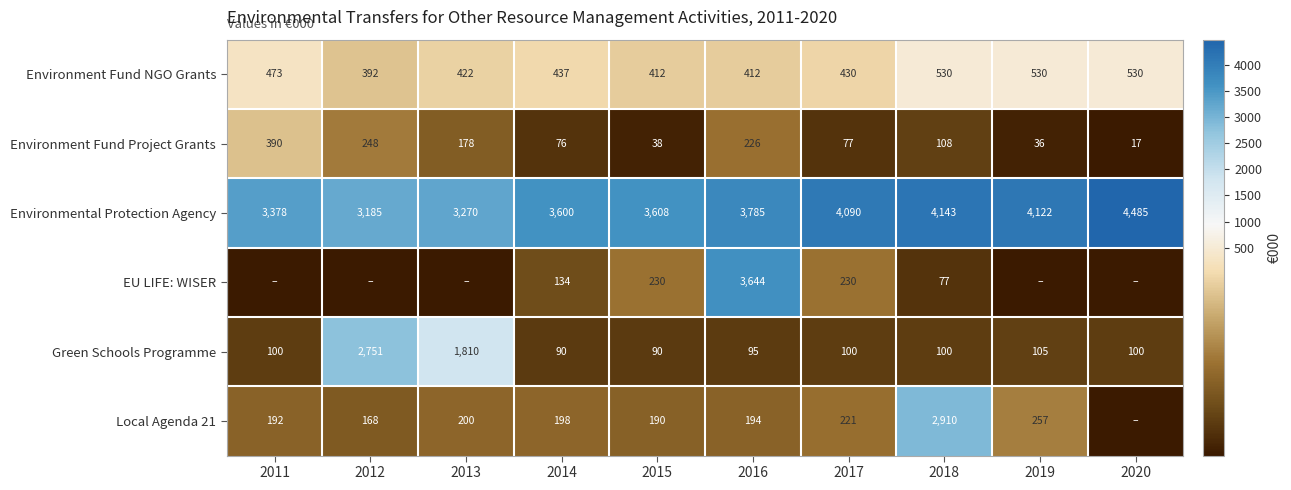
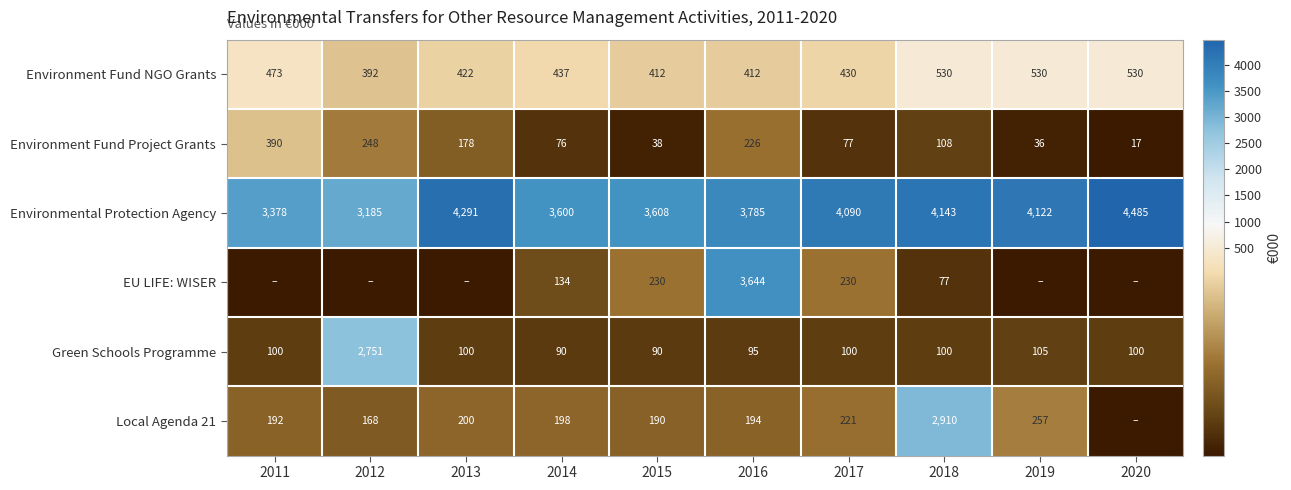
  {
    "Environment Fund NGO Grants": {
      "2011": "473",
      "2012": "392",
      "2013": "422",
      "2014": "437",
      "2015": "412",
      "2016": "412",
      "2017": "430",
      "2018": "530",
      "2019": "530",
      "2020": "530"
    },
    "Environment Fund Project Grants": {
      "2011": "390",
      "2012": "248",
      "2013": "178",
      "2014": "76",
      "2015": "38",
      "2016": "226",
      "2017": "77",
      "2018": "108",
      "2019": "36",
      "2020": "17"
    },
    "Environmental Protection Agency": {
      "2011": "3,378",
      "2012": "3,185",
-     "2013": "3,270",
+     "2013": "4,291",
      "2014": "3,600",
      "2015": "3,608",
      "2016": "3,785",
      "2017": "4,090",
      "2018": "4,143",
      "2019": "4,122",
      "2020": "4,485"
    },
    "EU LIFE: WISER": {
      "2014": "134",
      "2015": "230",
      "2016": "3,644",
      "2017": "230",
      "2018": "77"
    },
    "Green Schools Programme": {
      "2011": "100",
      "2012": "2,751",
-     "2013": "1,810",
+     "2013": "100",
      "2014": "90",
      "2015": "90",
      "2016": "95",
      "2017": "100",
      "2018": "100",
      "2019": "105",
      "2020": "100"
    },
    "Local Agenda 21": {
      "2011": "192",
      "2012": "168",
      "2013": "200",
      "2014": "198",
      "2015": "190",
      "2016": "194",
      "2017": "221",
      "2018": "2,910",
      "2019": "257"
    }
  }
